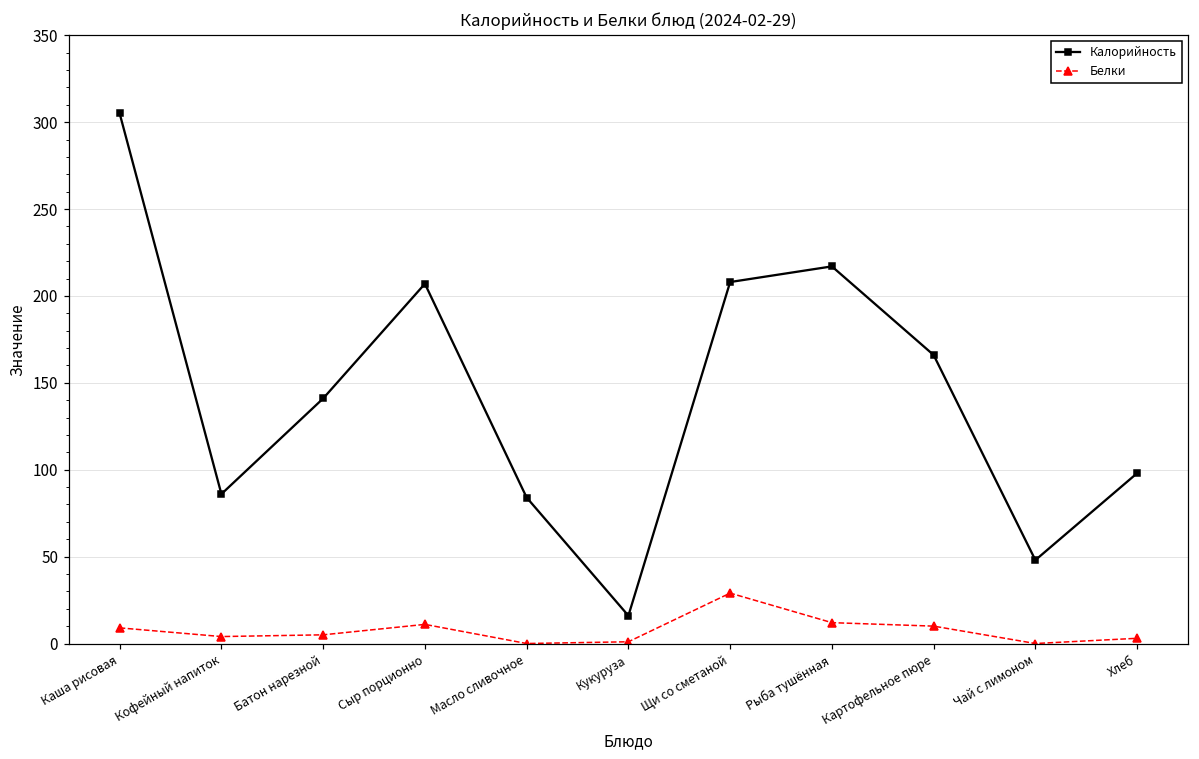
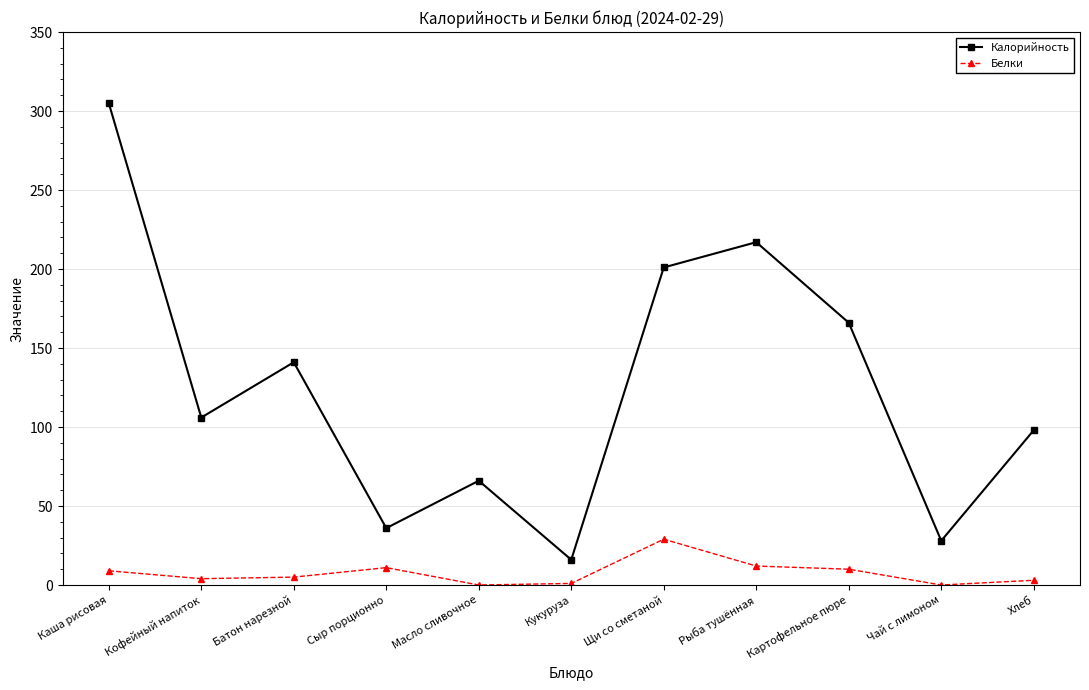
  {
    "Калорийность": {
      "Каша рисовая": 305,
-     "Кофейный напиток": 86,
+     "Кофейный напиток": 106,
      "Батон нарезной": 141,
-     "Сыр порционно": 207,
-     "Масло сливочное": 84,
+     "Сыр порционно": 36,
+     "Масло сливочное": 66,
      "Кукуруза": 16,
-     "Щи со сметаной": 208,
+     "Щи со сметаной": 201,
      "Рыба тушённая": 217,
      "Картофельное пюре": 166,
-     "Чай с лимоном": 48,
+     "Чай с лимоном": 28,
      "Хлеб": 98
    },
    "Белки": {
      "Каша рисовая": 9,
      "Кофейный напиток": 4,
      "Батон нарезной": 5,
      "Сыр порционно": 11,
      "Масло сливочное": 0,
      "Кукуруза": 1,
      "Щи со сметаной": 29,
      "Рыба тушённая": 12,
      "Картофельное пюре": 10,
      "Чай с лимоном": 0,
      "Хлеб": 3
    }
  }
